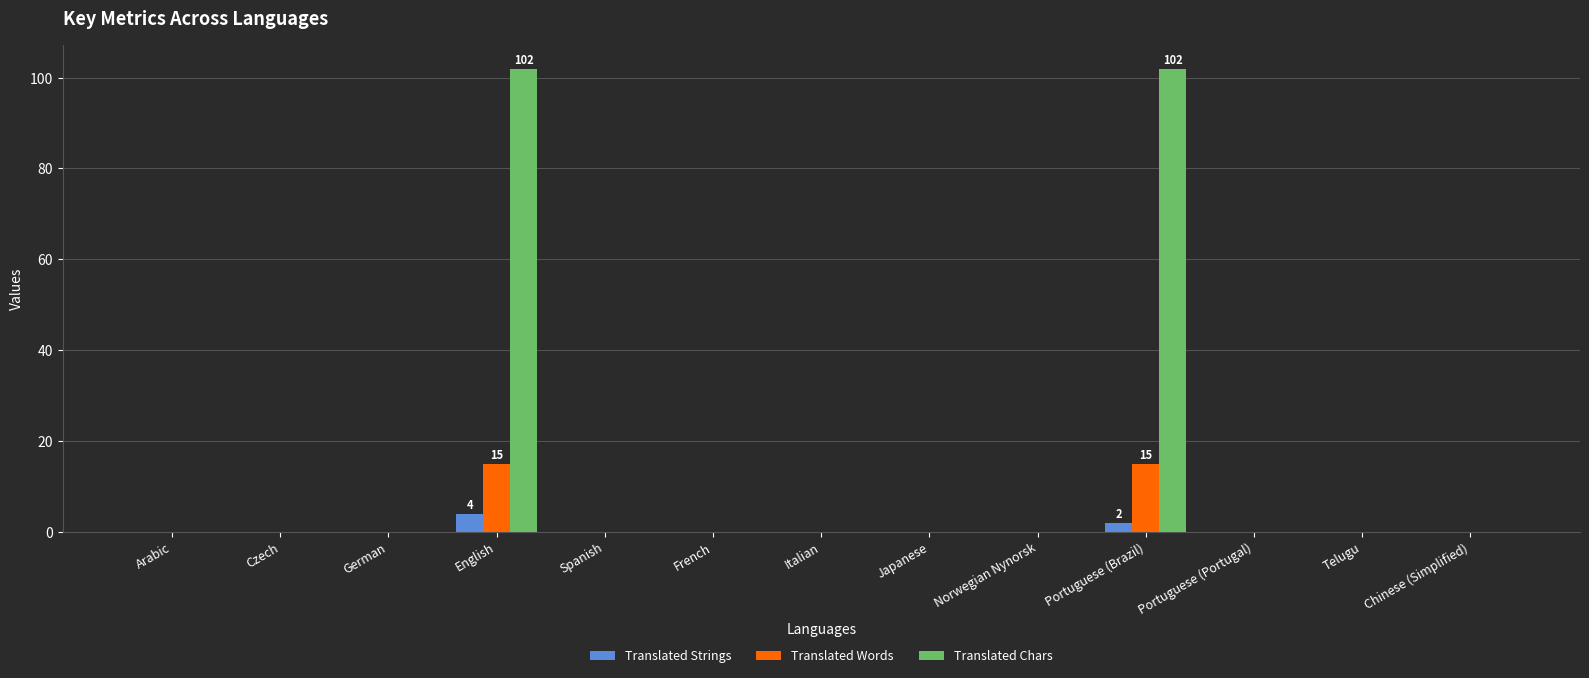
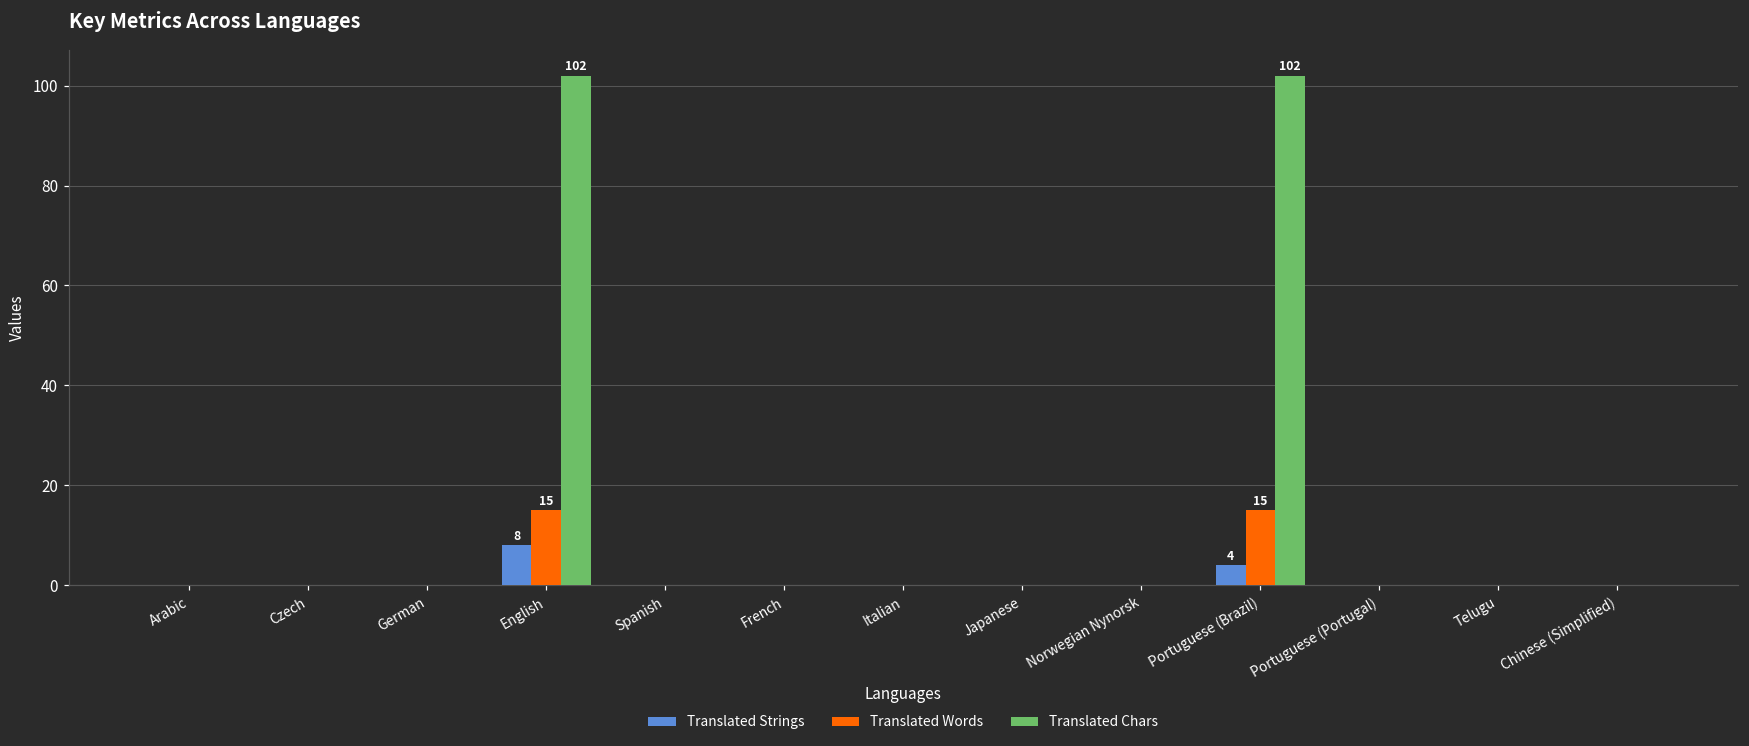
  {
    "Translated Strings": {
-     "English": 4,
-     "Portuguese (Brazil)": 2
+     "English": 8,
+     "Portuguese (Brazil)": 4
    },
    "Translated Words": {
      "English": 15,
      "Portuguese (Brazil)": 15
    },
    "Translated Chars": {
      "English": 102,
      "Portuguese (Brazil)": 102
    }
  }
